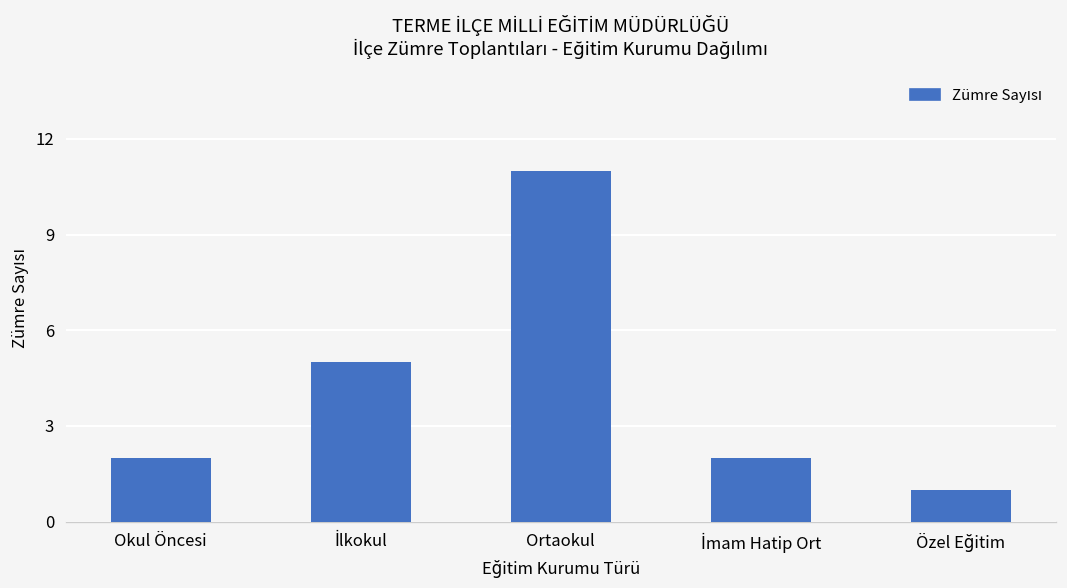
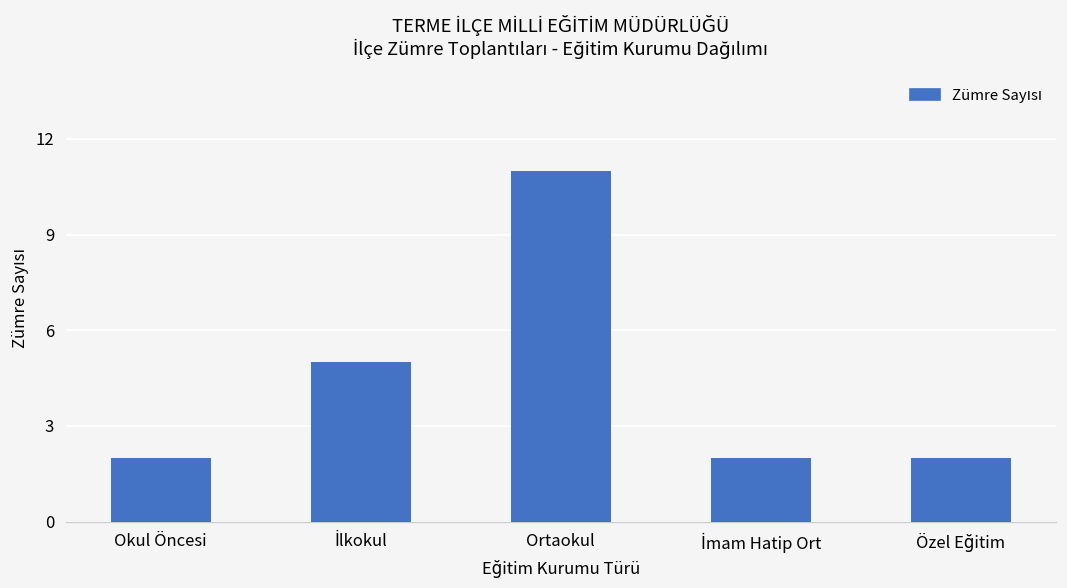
  {
    "Okul Öncesi": 2,
    "İlkokul": 5,
    "Ortaokul": 11,
    "İmam Hatip Ort": 2,
-   "Özel Eğitim": 1
+   "Özel Eğitim": 2
  }
